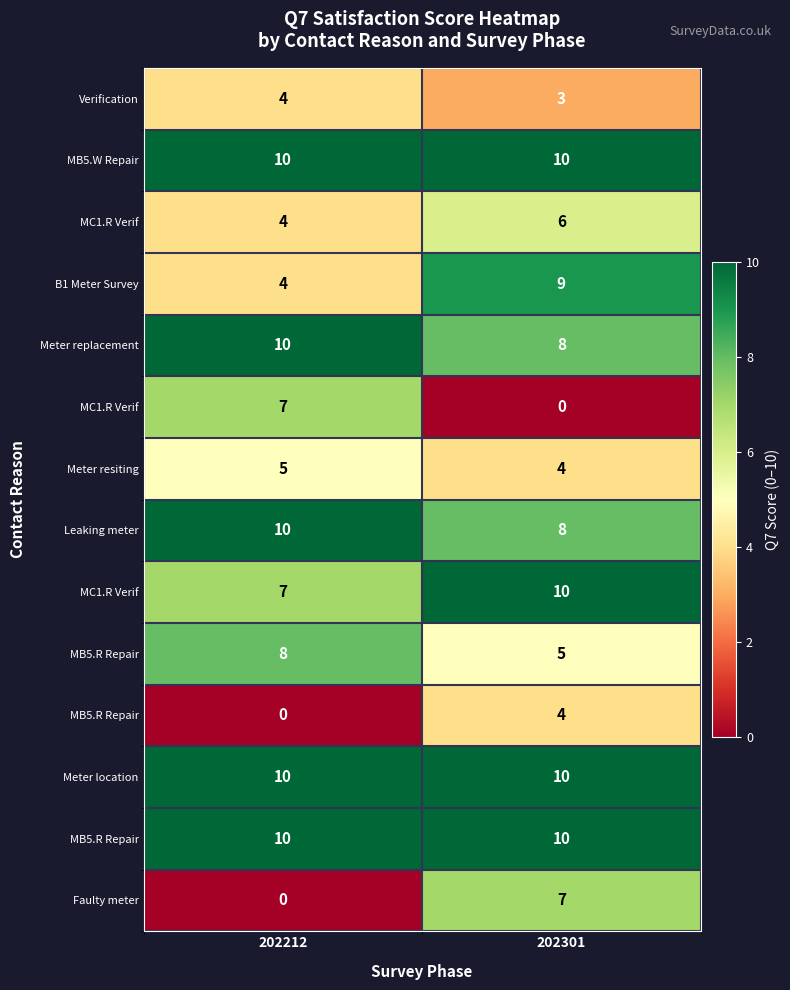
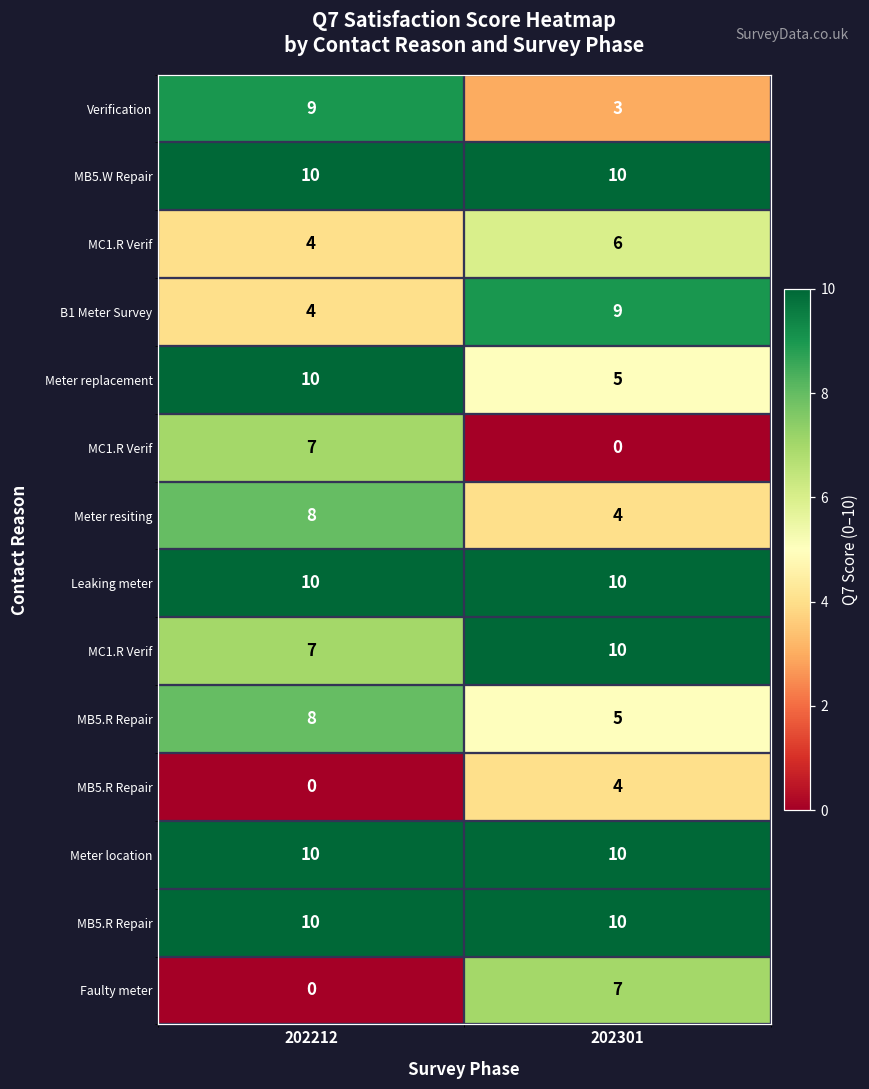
  {
    "Verification": {
-     "202212": 4,
+     "202212": 9,
      "202301": 3
    },
    "MB5.W Repair": {
      "202212": 10,
      "202301": 10
    },
    "B1 Meter Survey": {
      "202212": 4,
      "202301": 9
    },
    "Meter replacement": {
      "202212": 10,
-     "202301": 8
+     "202301": 5
    },
    "Meter resiting": {
-     "202212": 5,
+     "202212": 8,
      "202301": 4
    },
    "Leaking meter": {
      "202212": 10,
-     "202301": 8
+     "202301": 10
    },
    "Meter location": {
      "202212": 10,
      "202301": 10
    },
    "Faulty meter": {
      "202212": 0,
      "202301": 7
    }
  }
